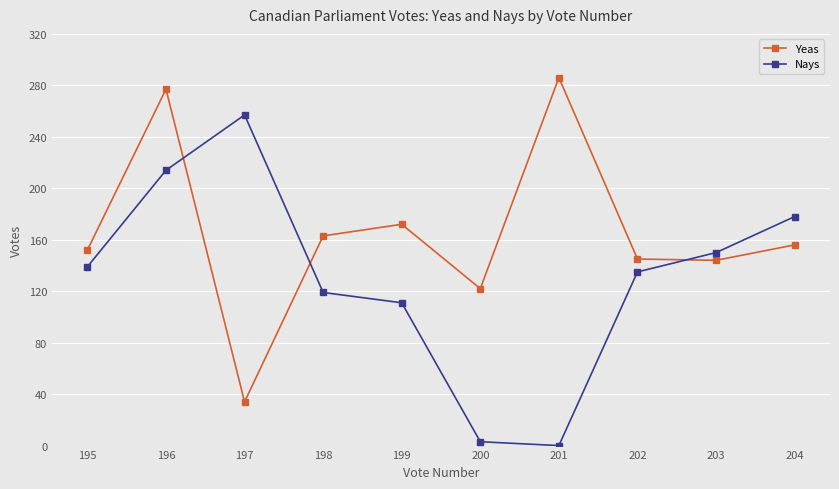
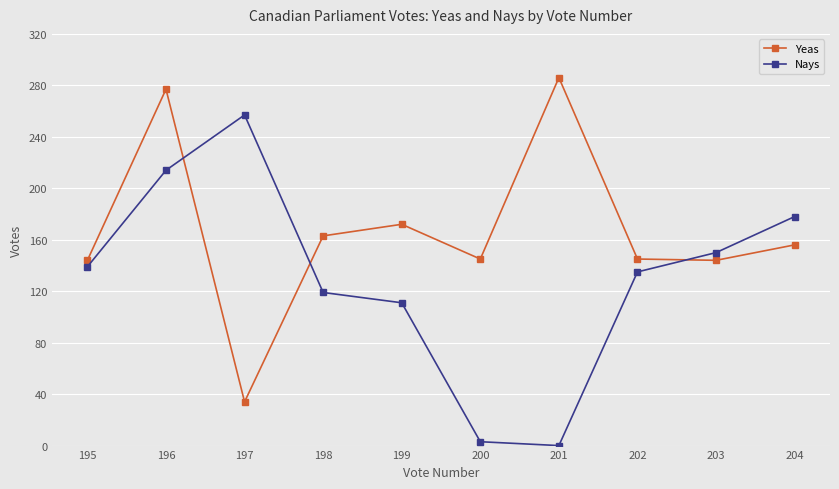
  {
    "Yeas": {
-     "195": 152,
+     "195": 144,
      "196": 277,
      "197": 34,
      "198": 163,
      "199": 172,
-     "200": 122,
+     "200": 145,
      "201": 286,
      "202": 145,
      "203": 144,
      "204": 156
    },
    "Nays": {
      "195": 139,
      "196": 214,
      "197": 257,
      "198": 119,
      "199": 111,
      "200": 3,
      "201": 0,
      "202": 135,
      "203": 150,
      "204": 178
    }
  }
